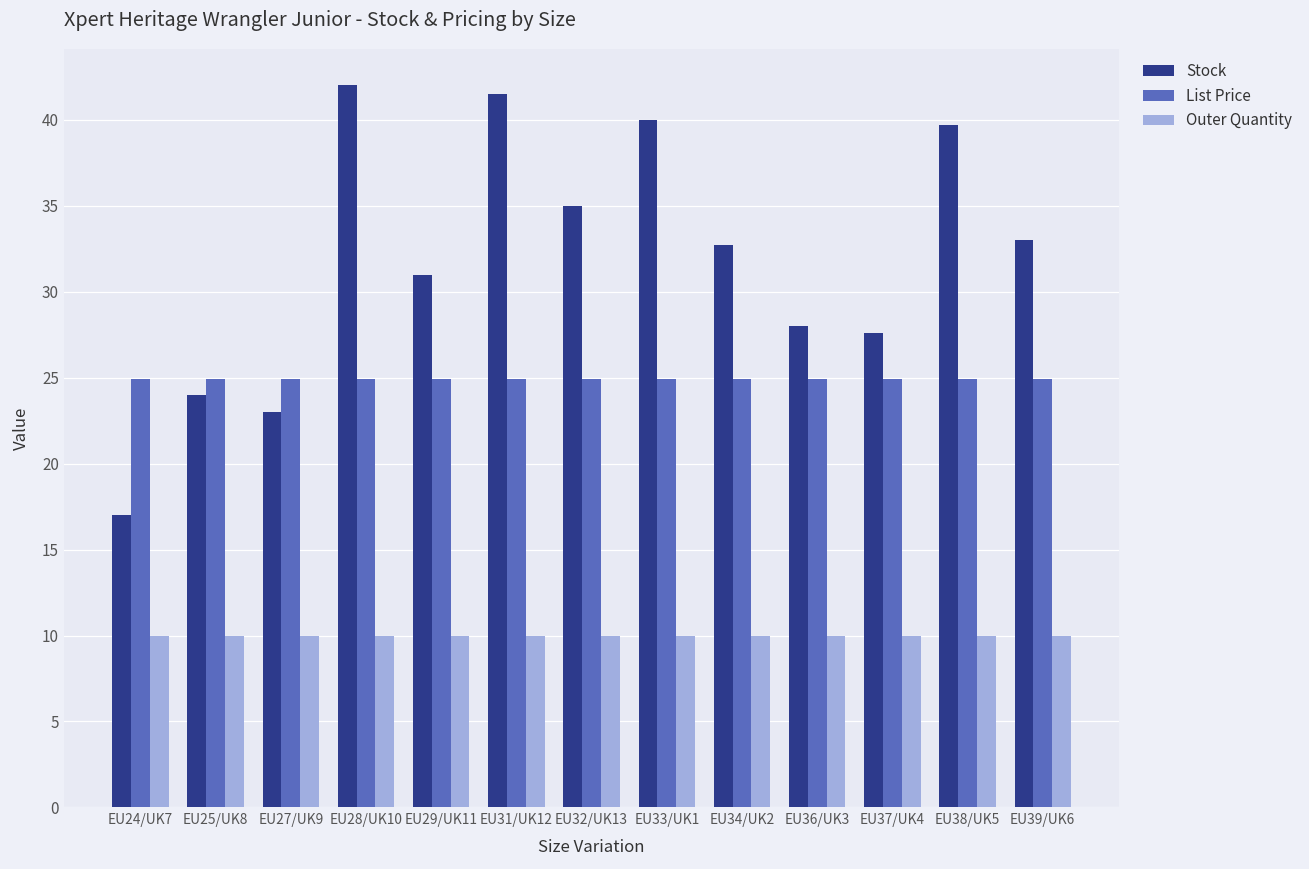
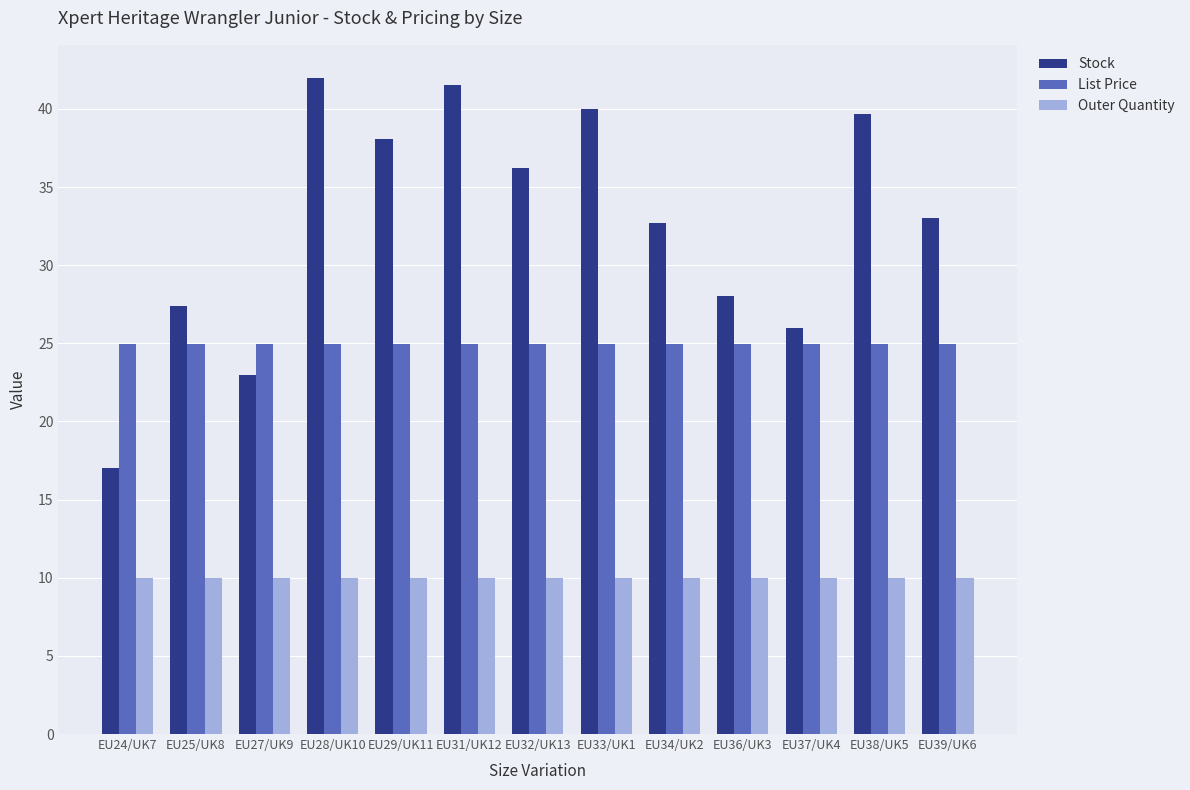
  {
    "Stock": {
      "EU24/UK7": 17.0,
-     "EU25/UK8": 24.0,
+     "EU25/UK8": 27.4,
      "EU27/UK9": 23.0,
      "EU28/UK10": 42.0,
-     "EU29/UK11": 31.0,
+     "EU29/UK11": 38.1,
      "EU31/UK12": 41.5,
-     "EU32/UK13": 35.0,
+     "EU32/UK13": 36.2,
      "EU33/UK1": 40.0,
      "EU34/UK2": 32.7,
      "EU36/UK3": 28.0,
-     "EU37/UK4": 27.6,
+     "EU37/UK4": 26.0,
      "EU38/UK5": 39.7,
      "EU39/UK6": 33.0
    },
    "List Price": {
      "EU24/UK7": 25.0,
      "EU25/UK8": 25.0,
      "EU27/UK9": 25.0,
      "EU28/UK10": 25.0,
      "EU29/UK11": 25.0,
      "EU31/UK12": 25.0,
      "EU32/UK13": 25.0,
      "EU33/UK1": 25.0,
      "EU34/UK2": 25.0,
      "EU36/UK3": 25.0,
      "EU37/UK4": 25.0,
      "EU38/UK5": 25.0,
      "EU39/UK6": 25.0
    },
    "Outer Quantity": {
      "EU24/UK7": 10.0,
      "EU25/UK8": 10.0,
      "EU27/UK9": 10.0,
      "EU28/UK10": 10.0,
      "EU29/UK11": 10.0,
      "EU31/UK12": 10.0,
      "EU32/UK13": 10.0,
      "EU33/UK1": 10.0,
      "EU34/UK2": 10.0,
      "EU36/UK3": 10.0,
      "EU37/UK4": 10.0,
      "EU38/UK5": 10.0,
      "EU39/UK6": 10.0
    }
  }
